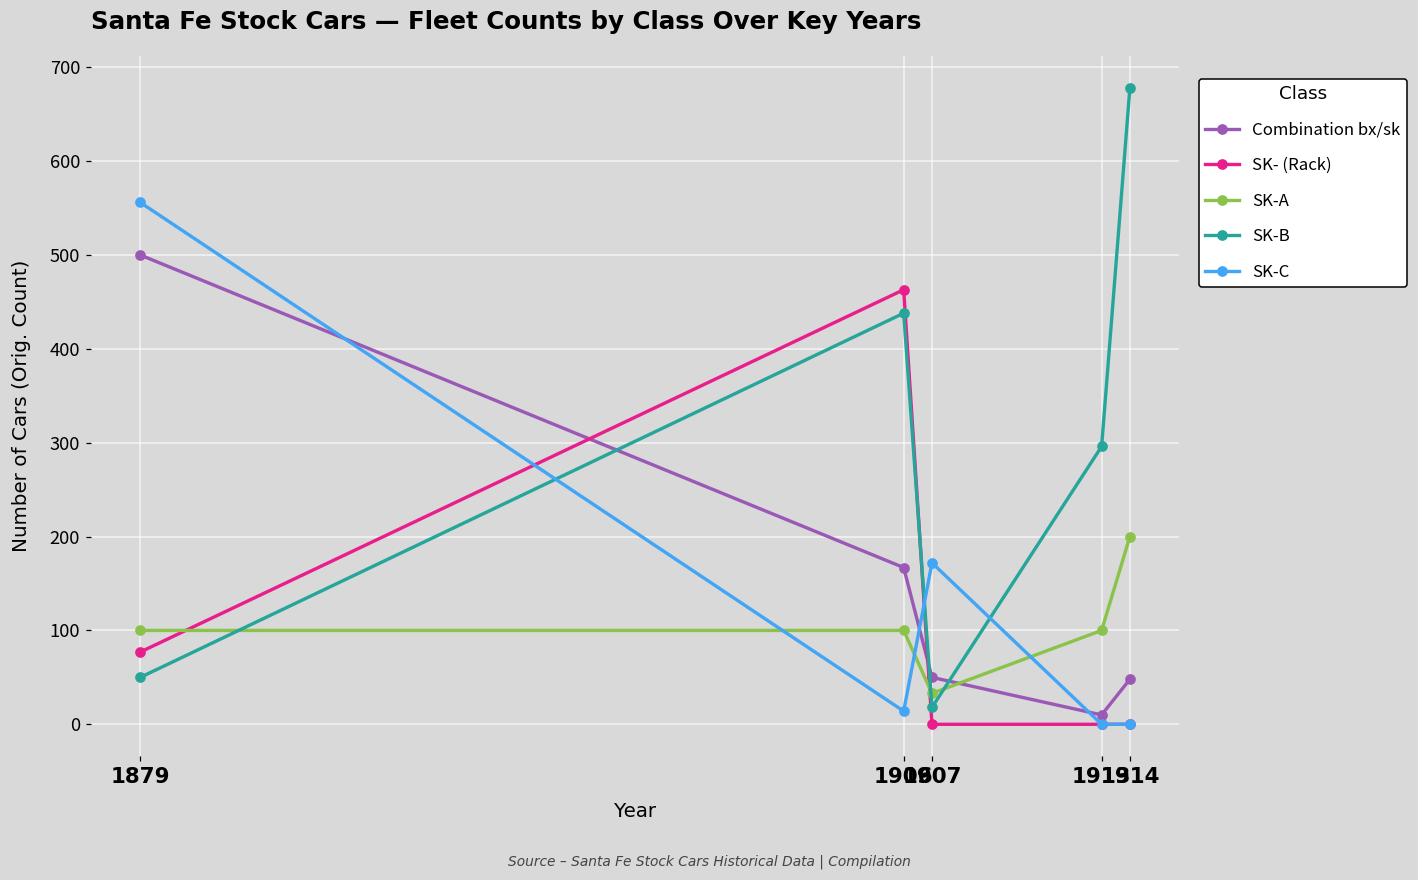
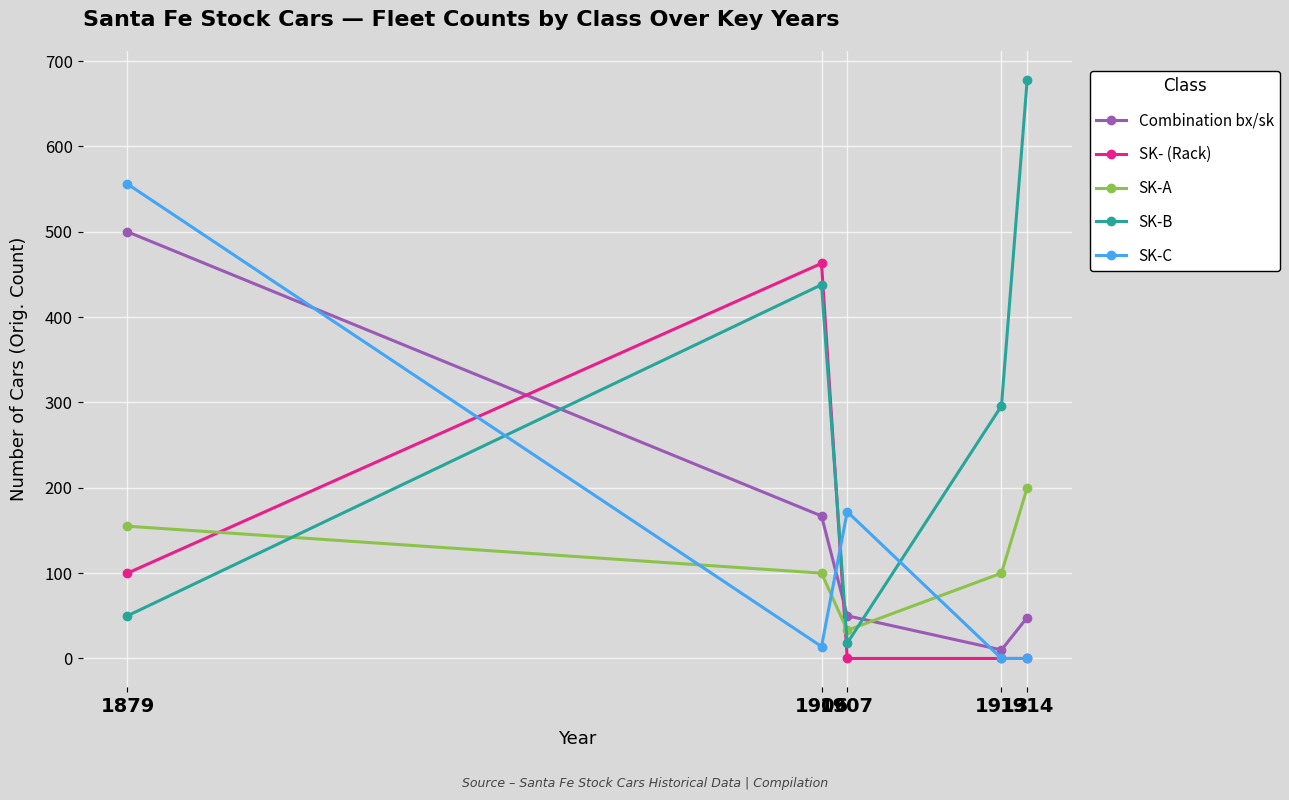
  {
    "Combination bx/sk": {
      "1879": 500
    },
    "SK- (Rack)": {
-     "1879": 80
+     "1879": 100
    },
    "SK-A": {
-     "1879": 100
+     "1879": 160
    },
    "SK-B": {
      "1879": 50
    },
    "SK-C": {
      "1879": 560
    }
  }
